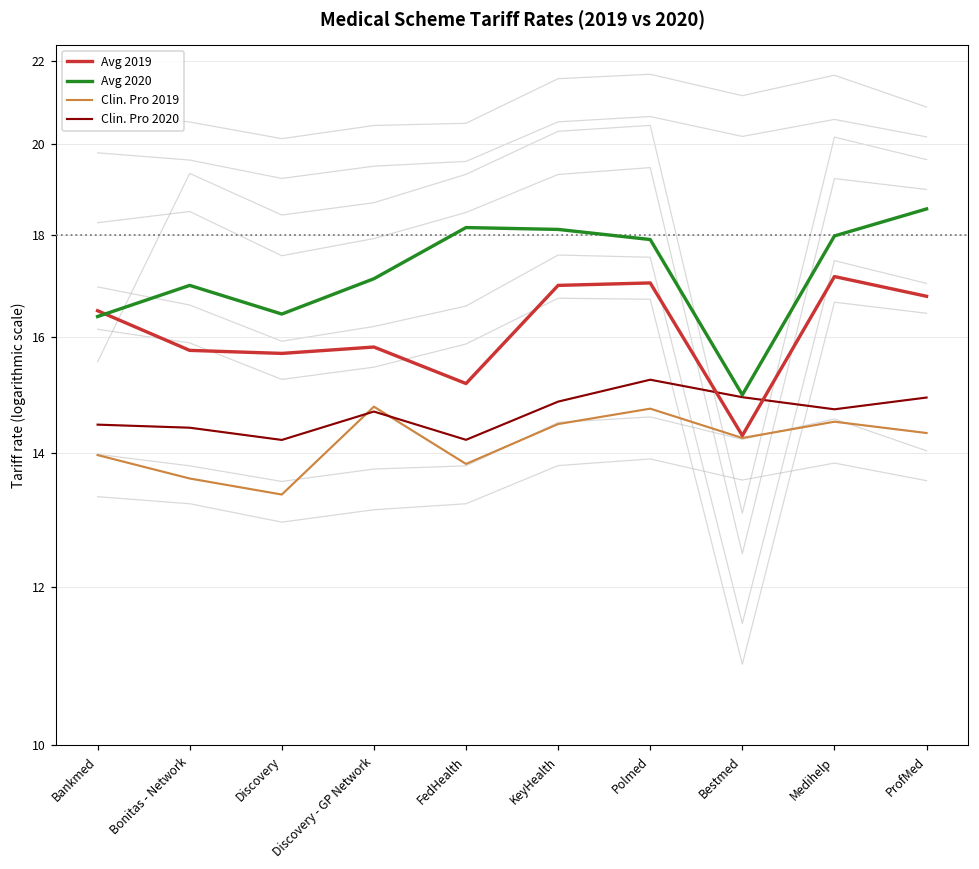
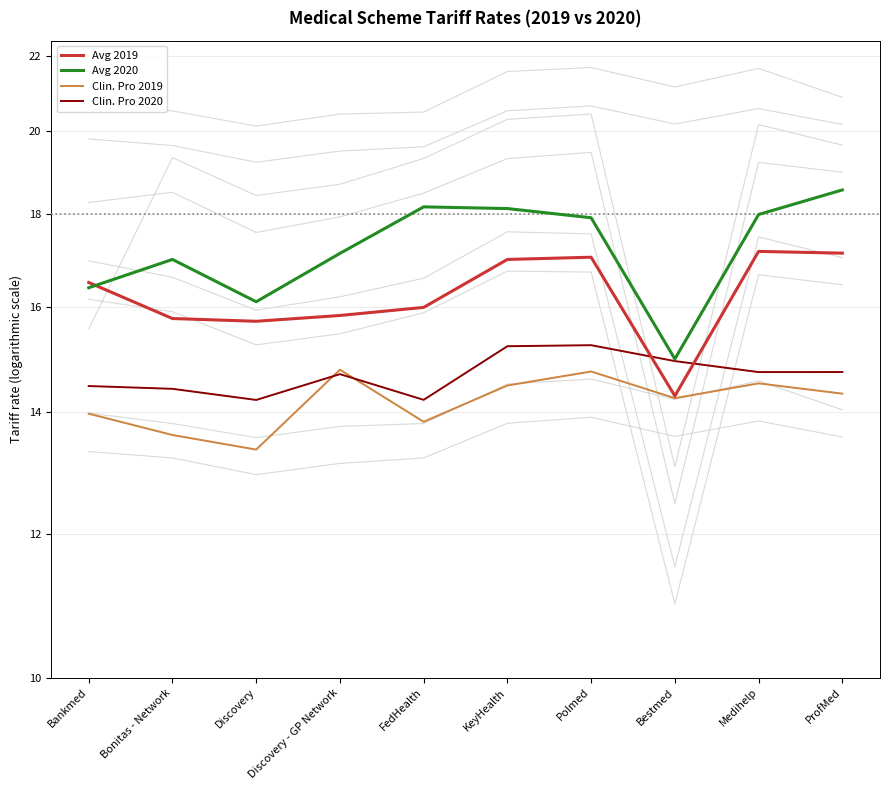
  {
    "Clin. Pro 2019": {
      "Bonitas - Network": 13.6,
      "Discovery": 13.4,
      "Discovery - GP Network": 14.8,
      "Polmed": 14.7,
      "ProfMed": 14.3
    },
    "Clin. Pro 2020": {
      "Bankmed": 14.5,
      "Bonitas - Network": 14.4,
      "Discovery": 14.2,
      "Discovery - GP Network": 14.7,
      "FedHealth": 14.2,
-     "KeyHealth": 14.9,
+     "KeyHealth": 15.2,
      "Polmed": 15.2,
      "Medihelp": 14.7,
-     "ProfMed": 14.9
+     "ProfMed": 14.7
    },
    "Avg 2019": {
      "Bankmed": 16.5,
      "Bonitas - Network": 15.8,
      "Discovery": 15.7,
      "Discovery - GP Network": 15.8,
-     "FedHealth": 15.2,
+     "FedHealth": 16.0,
      "KeyHealth": 17.0,
      "Polmed": 17.0,
      "Medihelp": 17.2,
-     "ProfMed": 16.8
+     "ProfMed": 17.1
    },
    "Avg 2020": {
      "Bankmed": 16.4,
      "Bonitas - Network": 17.0,
-     "Discovery": 16.4,
+     "Discovery": 16.1,
      "Discovery - GP Network": 17.1,
      "FedHealth": 18.2,
      "KeyHealth": 18.1,
      "Polmed": 17.9,
      "Medihelp": 18.0,
      "ProfMed": 18.6
    }
  }
